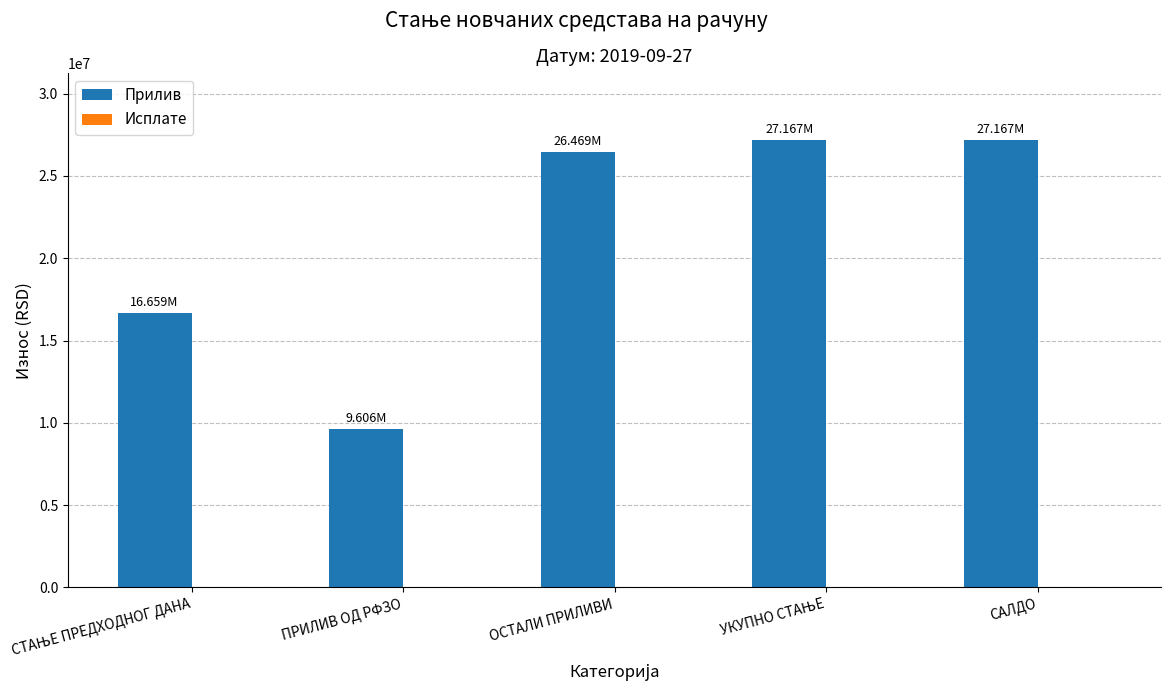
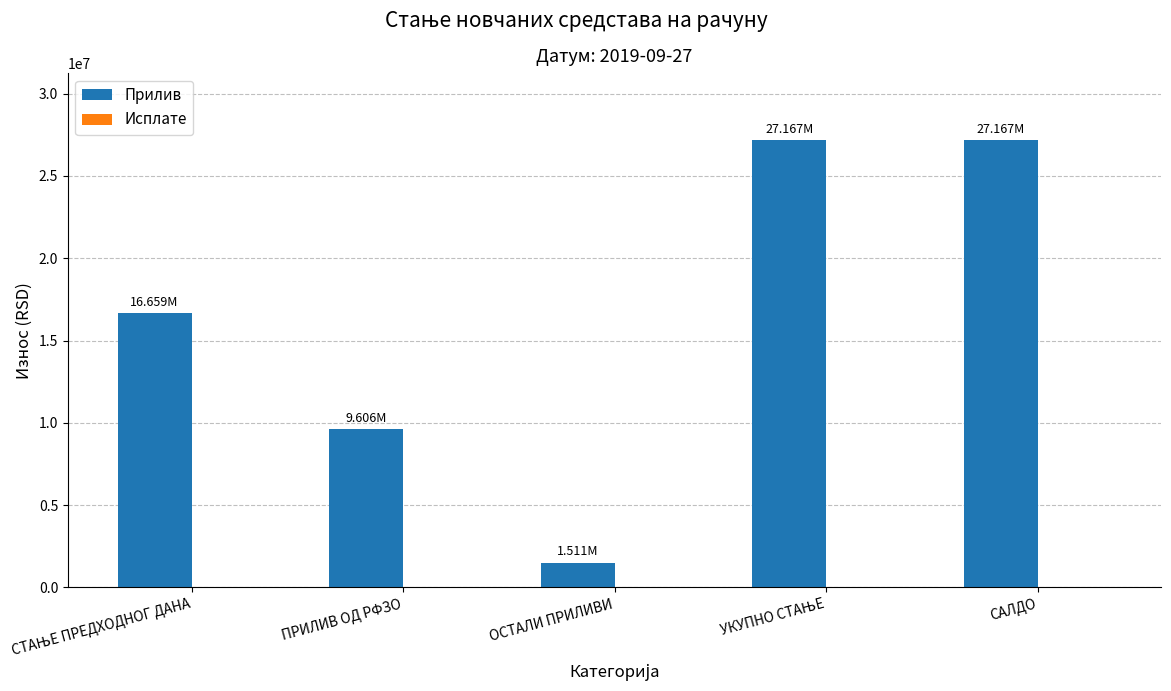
  {
    "Прилив": {
      "СТАЊЕ ПРЕДХОДНОГ ДАНА": "16.659M",
      "ПРИЛИВ ОД РФЗО": "9.606M",
-     "ОСТАЛИ ПРИЛИВИ": "26.469M",
+     "ОСТАЛИ ПРИЛИВИ": "1.511M",
      "УКУПНО СТАЊЕ": "27.167M",
      "САЛДО": "27.167M"
    },
    "Исплате": {
      "СТАЊЕ ПРЕДХОДНОГ ДАНА": "0",
      "ПРИЛИВ ОД РФЗО": "0",
      "ОСТАЛИ ПРИЛИВИ": "0",
      "УКУПНО СТАЊЕ": "0",
      "САЛДО": "0"
    }
  }
